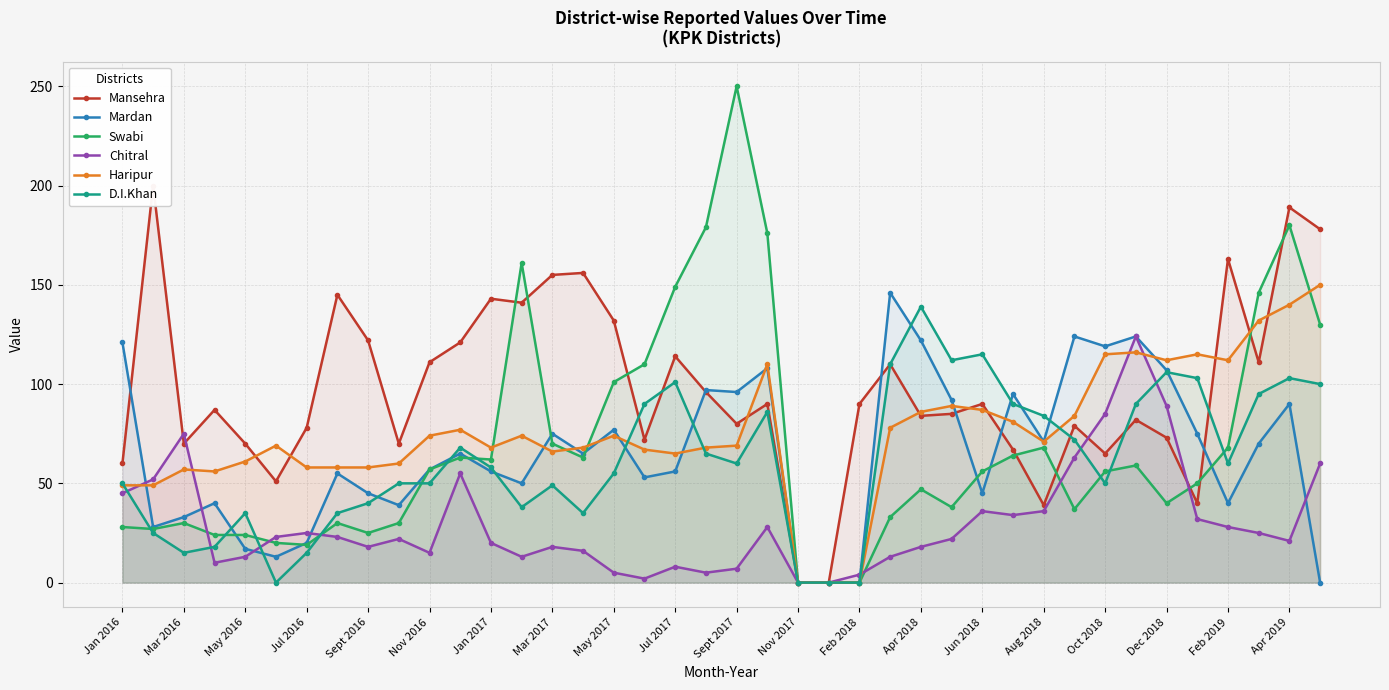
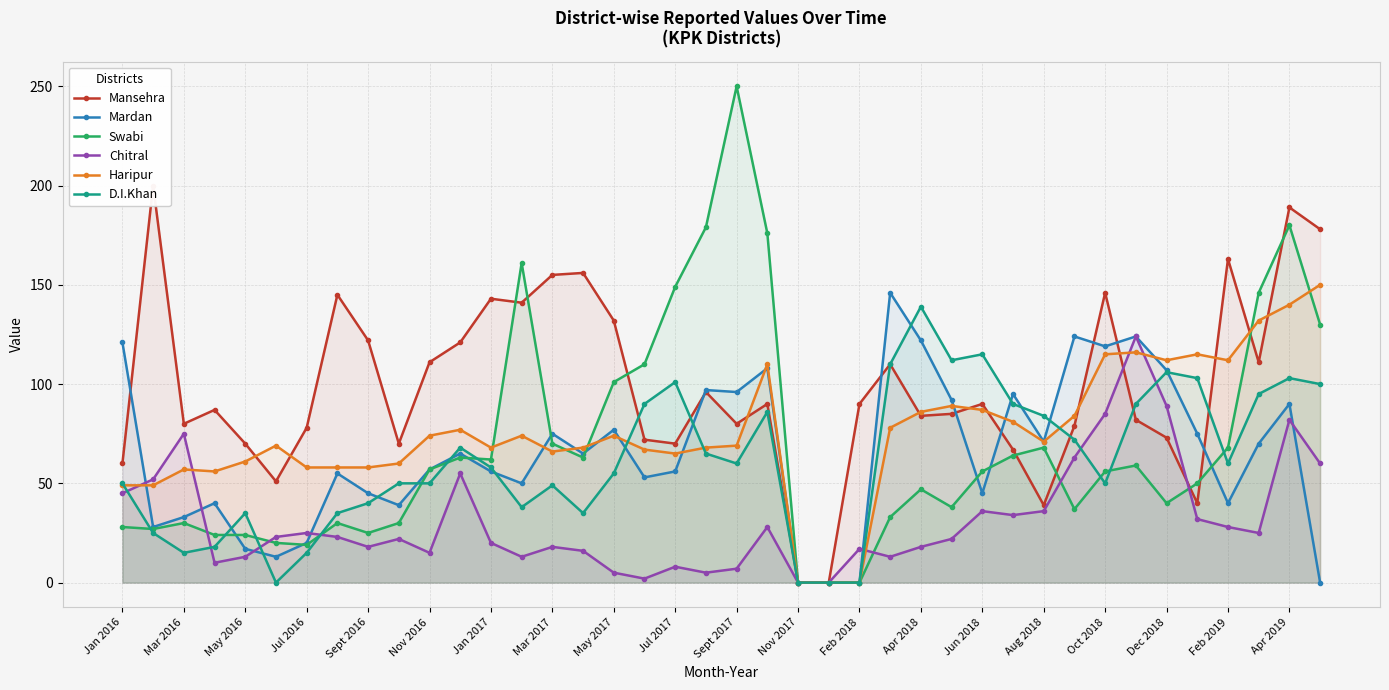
  {
    "Mansehra": {
      "Jan 2016": 60,
-     "Mar 2016": 70,
+     "Mar 2016": 80,
      "May 2016": 70,
      "Jul 2016": 78,
      "Sept 2016": 122,
      "Nov 2016": 111,
      "Jan 2017": 143,
      "Mar 2017": 155,
      "May 2017": 132,
-     "Jul 2017": 114,
+     "Jul 2017": 70,
      "Sept 2017": 80,
      "Feb 2018": 90,
      "Apr 2018": 84,
      "Jun 2018": 90,
      "Aug 2018": 39,
-     "Oct 2018": 65,
+     "Oct 2018": 146,
      "Dec 2018": 73,
      "Feb 2019": 163,
      "Apr 2019": 189
    },
    "Mardan": {
      "Jan 2016": 121,
      "Mar 2016": 33,
      "May 2016": 17,
      "Sept 2016": 45,
      "Jan 2017": 56,
      "Mar 2017": 75,
      "May 2017": 77,
      "Jul 2017": 56,
      "Sept 2017": 96,
      "Apr 2018": 122,
      "Jun 2018": 45,
      "Oct 2018": 119,
      "Feb 2019": 40,
      "Apr 2019": 90
    },
    "Chitral": {
      "Jan 2016": 45,
      "Mar 2016": 75,
      "May 2016": 13,
      "Jul 2016": 25,
      "Sept 2016": 18,
      "Nov 2016": 15,
      "Jan 2017": 20,
      "Mar 2017": 18,
      "May 2017": 5,
      "Jul 2017": 8,
      "Sept 2017": 7,
-     "Feb 2018": 4,
+     "Feb 2018": 17,
      "Apr 2018": 18,
      "Jun 2018": 36,
      "Aug 2018": 36,
      "Oct 2018": 85,
      "Dec 2018": 89,
      "Feb 2019": 28,
-     "Apr 2019": 21
+     "Apr 2019": 82
    },
    "Haripur": {
      "Mar 2016": 57,
      "May 2016": 61,
      "Jul 2016": 58,
      "Sept 2016": 58,
      "Nov 2016": 74,
      "Jan 2017": 68,
      "Mar 2017": 66,
      "May 2017": 74,
      "Jul 2017": 65,
      "Sept 2017": 69,
      "Apr 2018": 86,
      "Jun 2018": 87,
      "Oct 2018": 115,
      "Dec 2018": 112,
      "Feb 2019": 112,
      "Apr 2019": 140
    }
  }
